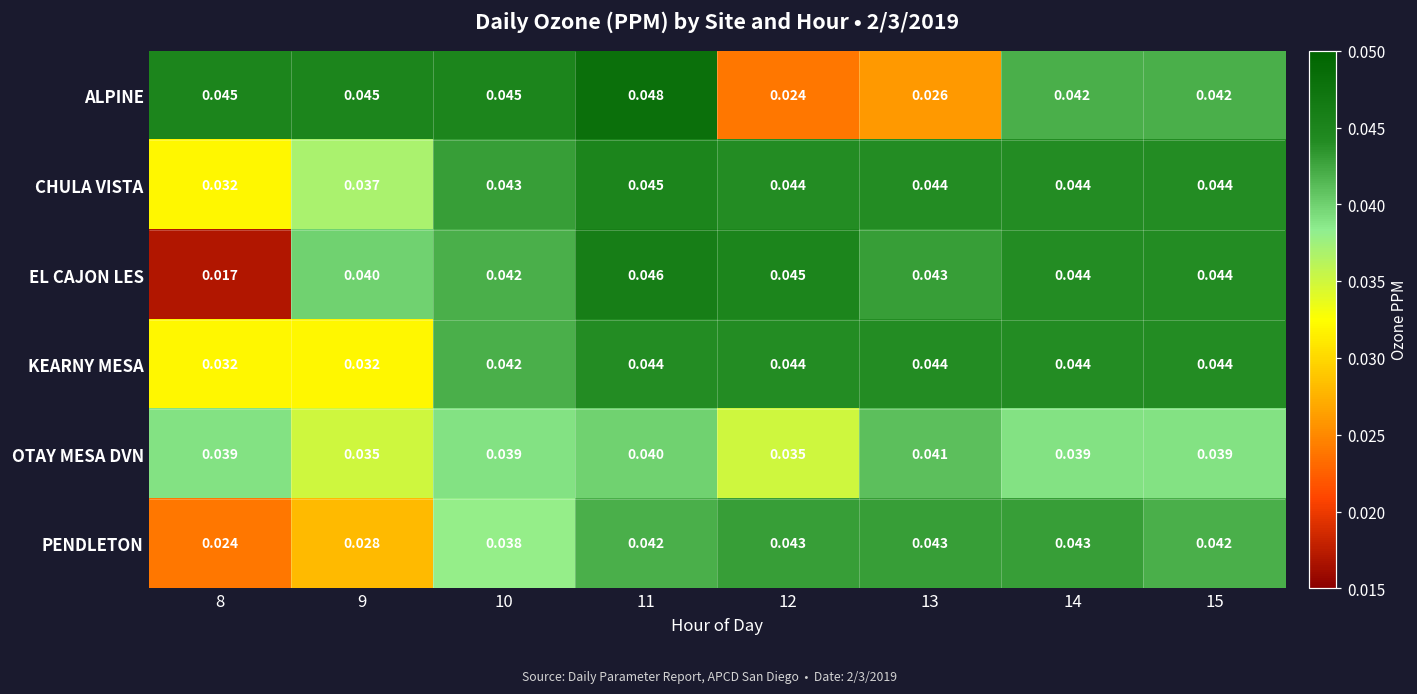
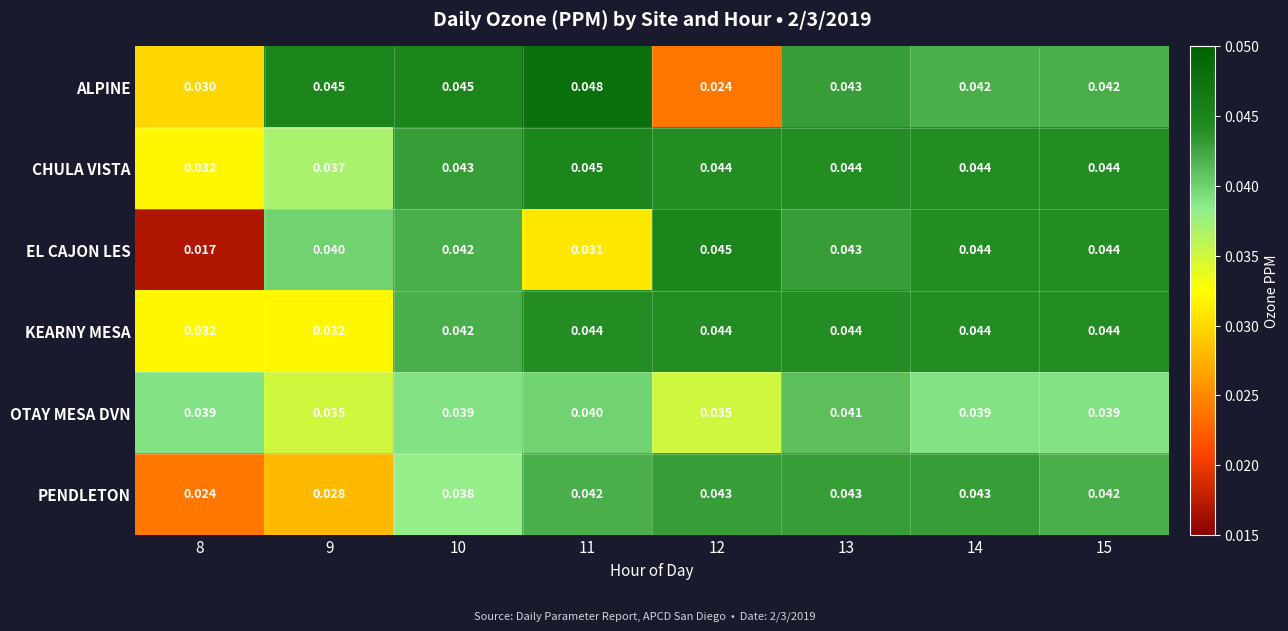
  {
    "ALPINE": {
-     "8": 0.045,
+     "8": 0.030,
      "9": 0.045,
      "10": 0.045,
      "11": 0.048,
      "12": 0.024,
-     "13": 0.026,
+     "13": 0.043,
      "14": 0.042,
      "15": 0.042
    },
    "CHULA VISTA": {
      "8": 0.032,
      "9": 0.037,
      "10": 0.043,
      "11": 0.045,
      "12": 0.044,
      "13": 0.044,
      "14": 0.044,
      "15": 0.044
    },
    "EL CAJON LES": {
      "8": 0.017,
      "9": 0.040,
      "10": 0.042,
-     "11": 0.046,
+     "11": 0.031,
      "12": 0.045,
      "13": 0.043,
      "14": 0.044,
      "15": 0.044
    },
    "KEARNY MESA": {
      "8": 0.032,
      "9": 0.032,
      "10": 0.042,
      "11": 0.044,
      "12": 0.044,
      "13": 0.044,
      "14": 0.044,
      "15": 0.044
    },
    "OTAY MESA DVN": {
      "8": 0.039,
      "9": 0.035,
      "10": 0.039,
      "11": 0.040,
      "12": 0.035,
      "13": 0.041,
      "14": 0.039,
      "15": 0.039
    },
    "PENDLETON": {
      "8": 0.024,
      "9": 0.028,
      "10": 0.038,
      "11": 0.042,
      "12": 0.043,
      "13": 0.043,
      "14": 0.043,
      "15": 0.042
    }
  }
